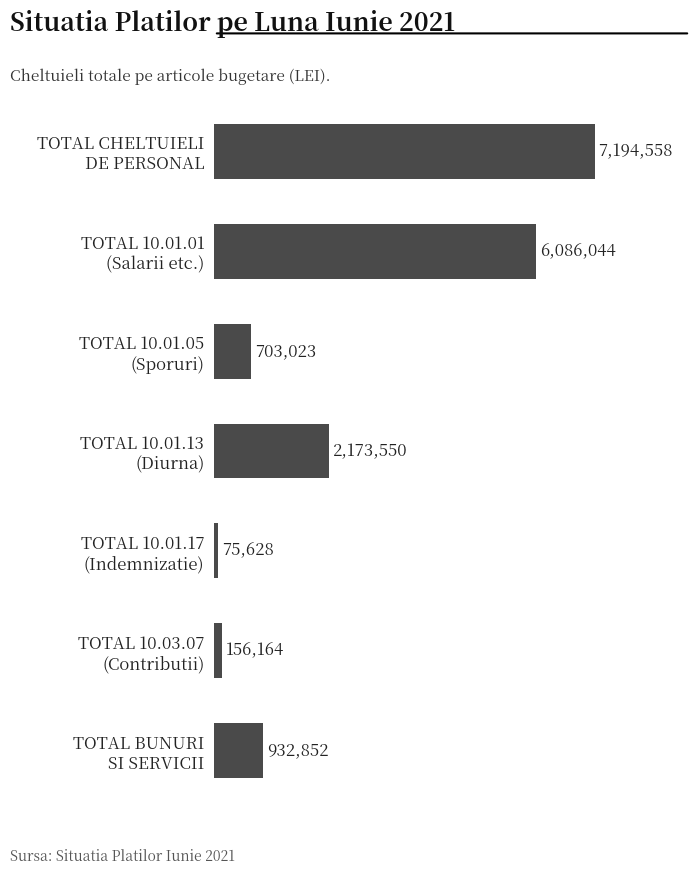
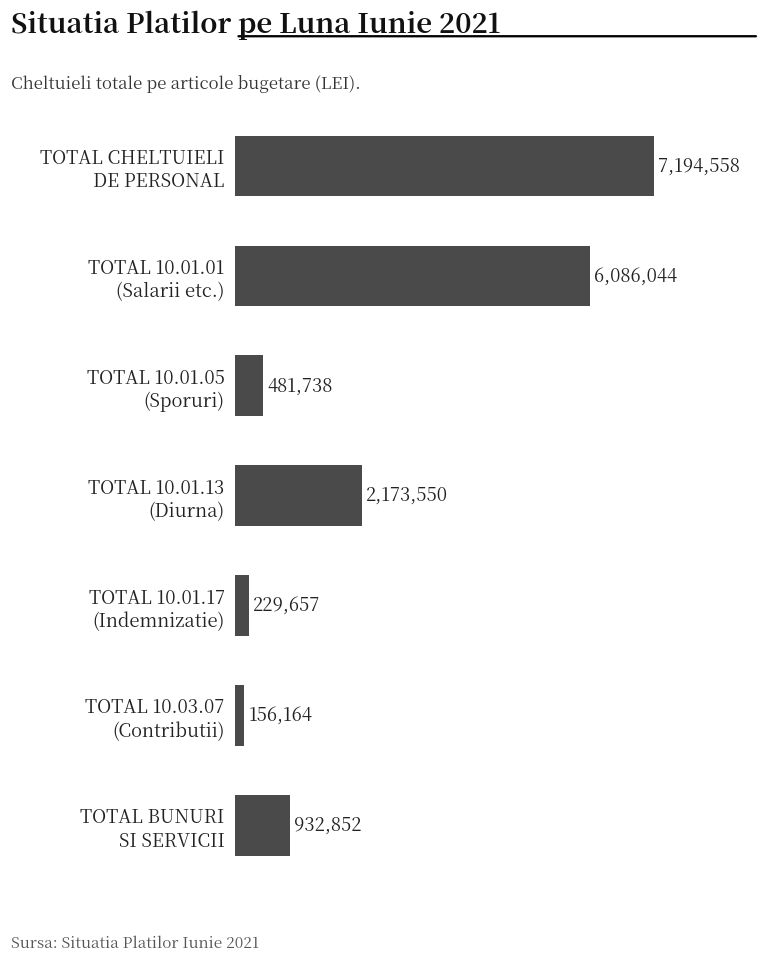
  {
    "TOTAL CHELTUIELI DE PERSONAL": "7,194,558",
    "TOTAL 10.01.01 (Salarii etc.)": "6,086,044",
-   "TOTAL 10.01.05 (Sporuri)": "703,023",
+   "TOTAL 10.01.05 (Sporuri)": "481,738",
    "TOTAL 10.01.13 (Diurna)": "2,173,550",
-   "TOTAL 10.01.17 (Indemnizatie)": "75,628",
+   "TOTAL 10.01.17 (Indemnizatie)": "229,657",
    "TOTAL 10.03.07 (Contributii)": "156,164",
    "TOTAL BUNURI SI SERVICII": "932,852"
  }
